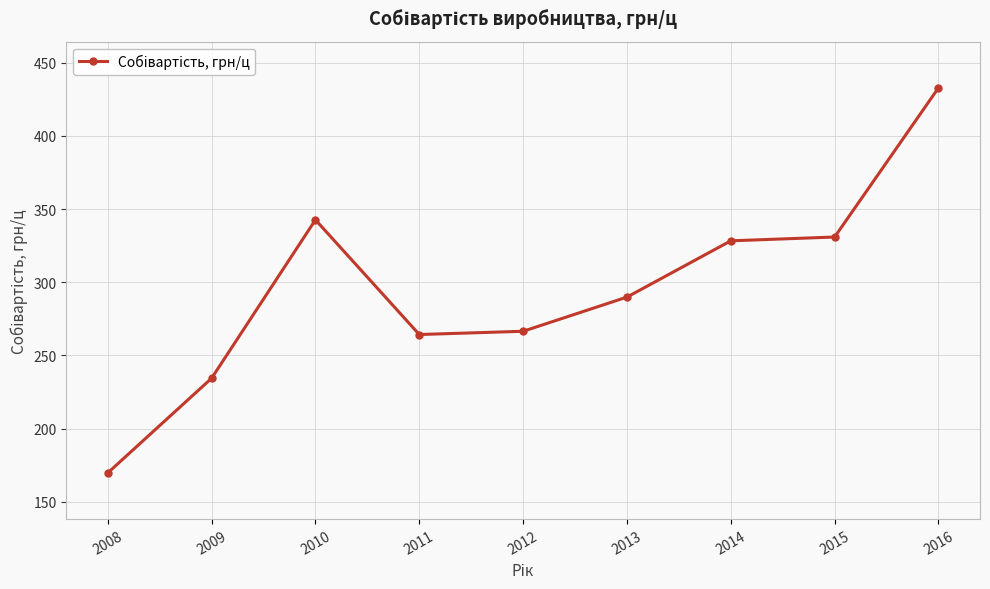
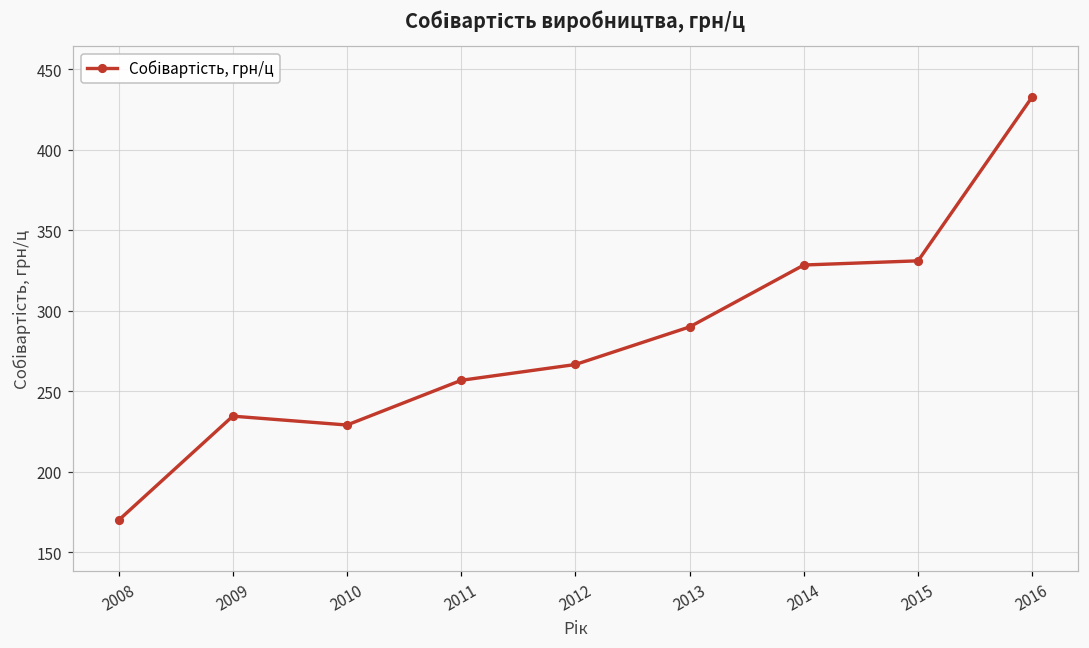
  {
    "2008": 170,
    "2009": 234,
-   "2010": 343,
-   "2011": 264,
+   "2010": 229,
+   "2011": 257,
    "2012": 267,
    "2013": 290,
    "2014": 328,
    "2015": 331,
    "2016": 433
  }
